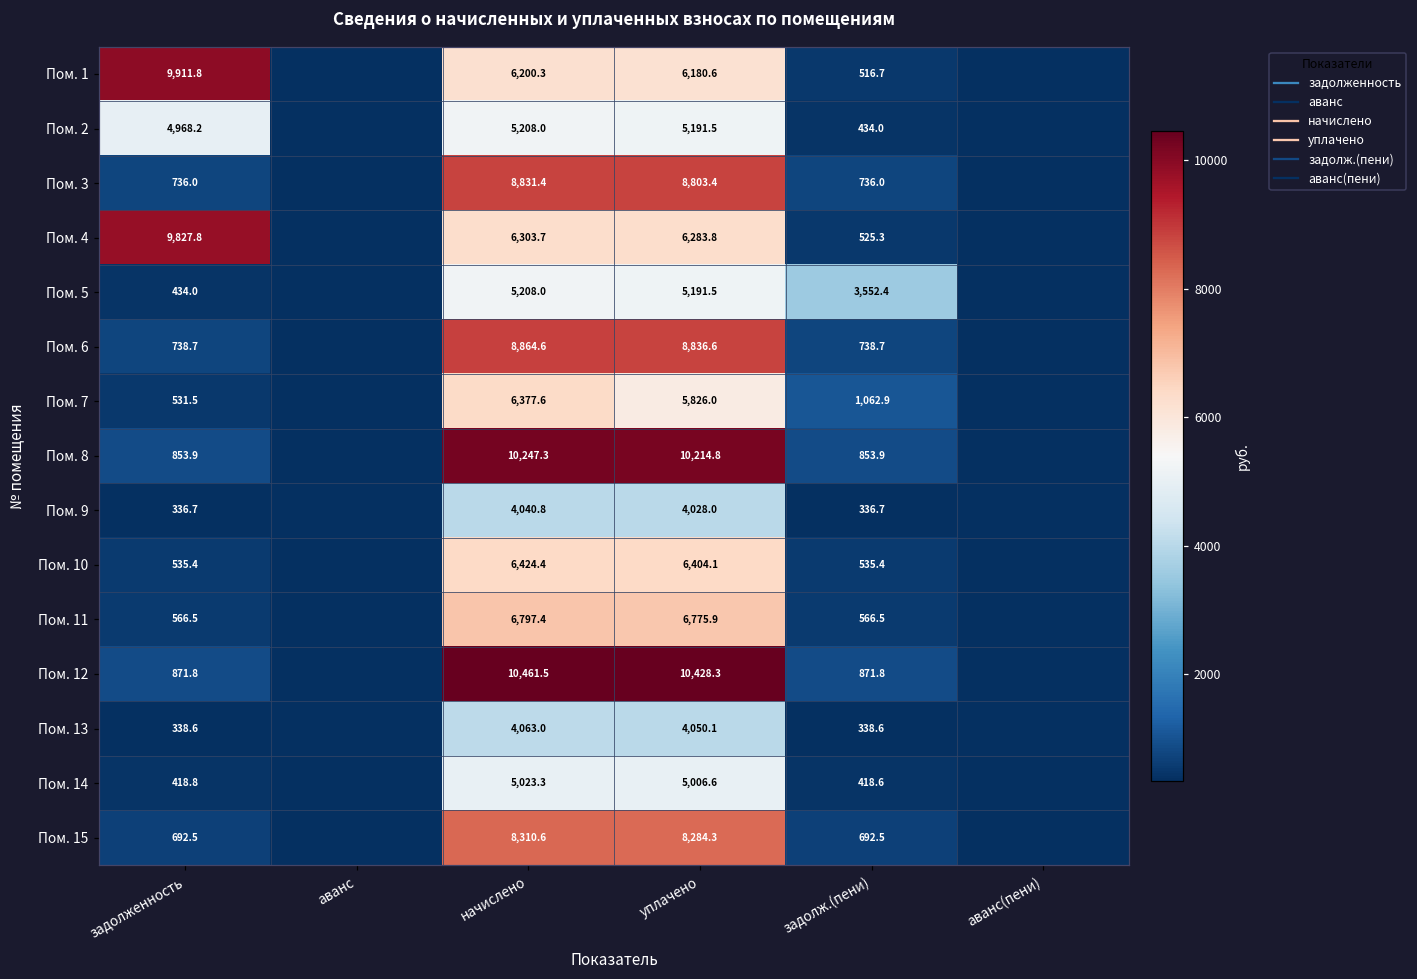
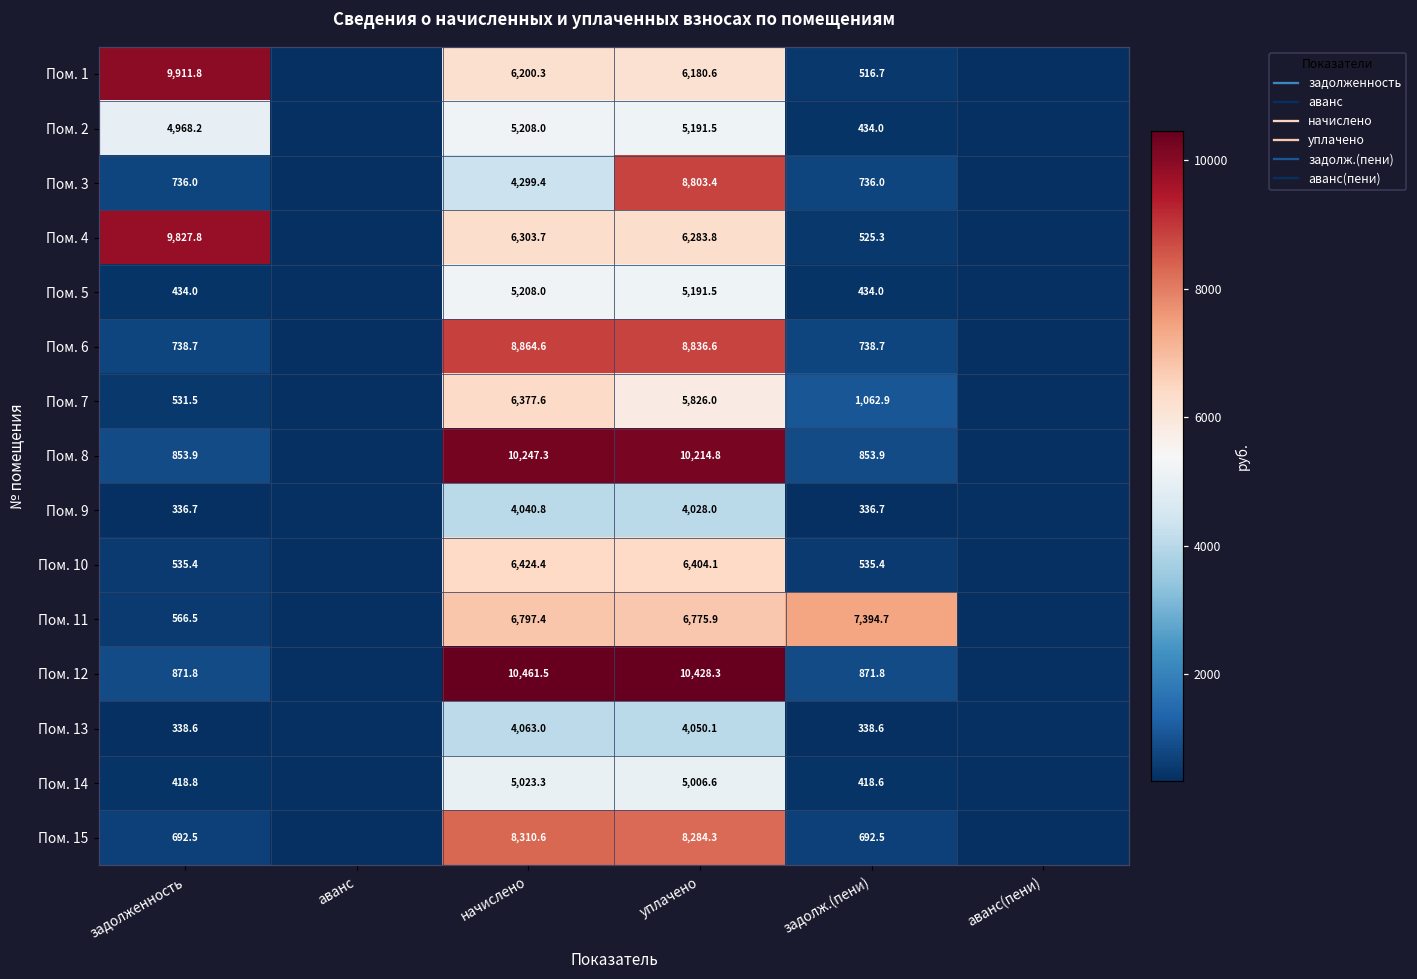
  {
    "Пом. 1": {
      "задолженность": "9,911.8",
      "начислено": "6,200.3",
      "уплачено": "6,180.6",
      "задолж.(пени)": "516.7"
    },
    "Пом. 2": {
      "задолженность": "4,968.2",
      "начислено": "5,208.0",
      "уплачено": "5,191.5",
      "задолж.(пени)": "434.0"
    },
    "Пом. 3": {
      "задолженность": "736.0",
-     "начислено": "8,831.4",
+     "начислено": "4,299.4",
      "уплачено": "8,803.4",
      "задолж.(пени)": "736.0"
    },
    "Пом. 4": {
      "задолженность": "9,827.8",
      "начислено": "6,303.7",
      "уплачено": "6,283.8",
      "задолж.(пени)": "525.3"
    },
    "Пом. 5": {
      "задолженность": "434.0",
      "начислено": "5,208.0",
      "уплачено": "5,191.5",
-     "задолж.(пени)": "3,552.4"
+     "задолж.(пени)": "434.0"
    },
    "Пом. 6": {
      "задолженность": "738.7",
      "начислено": "8,864.6",
      "уплачено": "8,836.6",
      "задолж.(пени)": "738.7"
    },
    "Пом. 7": {
      "задолженность": "531.5",
      "начислено": "6,377.6",
      "уплачено": "5,826.0",
      "задолж.(пени)": "1,062.9"
    },
    "Пом. 8": {
      "задолженность": "853.9",
      "начислено": "10,247.3",
      "уплачено": "10,214.8",
      "задолж.(пени)": "853.9"
    },
    "Пом. 9": {
      "задолженность": "336.7",
      "начислено": "4,040.8",
      "уплачено": "4,028.0",
      "задолж.(пени)": "336.7"
    },
    "Пом. 10": {
      "задолженность": "535.4",
      "начислено": "6,424.4",
      "уплачено": "6,404.1",
      "задолж.(пени)": "535.4"
    },
    "Пом. 11": {
      "задолженность": "566.5",
      "начислено": "6,797.4",
      "уплачено": "6,775.9",
-     "задолж.(пени)": "566.5"
+     "задолж.(пени)": "7,394.7"
    },
    "Пом. 12": {
      "задолженность": "871.8",
      "начислено": "10,461.5",
      "уплачено": "10,428.3",
      "задолж.(пени)": "871.8"
    },
    "Пом. 13": {
      "задолженность": "338.6",
      "начислено": "4,063.0",
      "уплачено": "4,050.1",
      "задолж.(пени)": "338.6"
    },
    "Пом. 14": {
      "задолженность": "418.8",
      "начислено": "5,023.3",
      "уплачено": "5,006.6",
      "задолж.(пени)": "418.6"
    },
    "Пом. 15": {
      "задолженность": "692.5",
      "начислено": "8,310.6",
      "уплачено": "8,284.3",
      "задолж.(пени)": "692.5"
    }
  }
